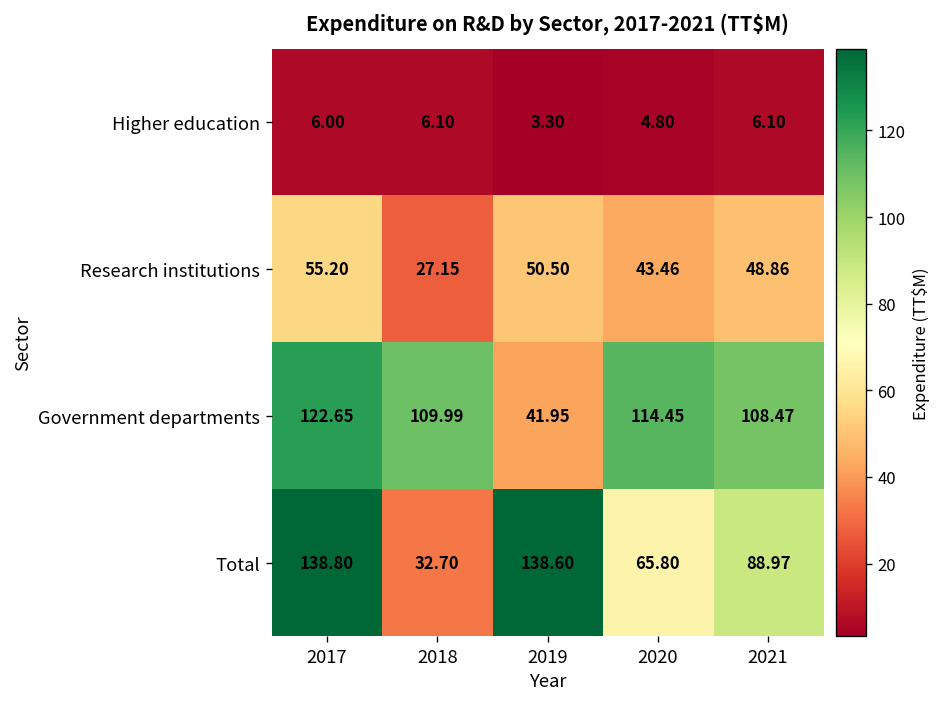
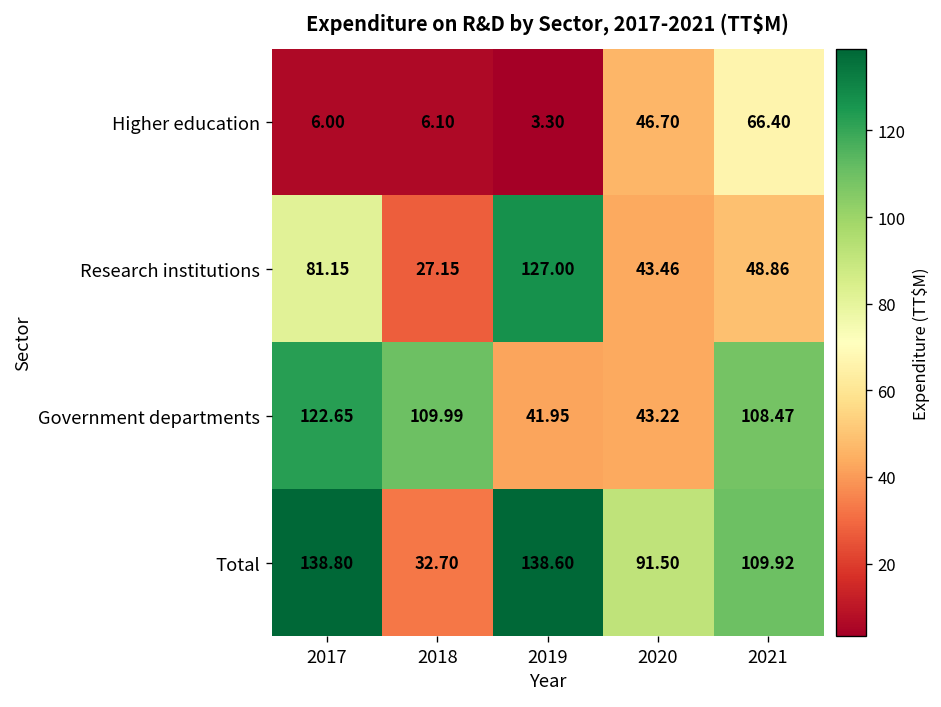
  {
    "Higher education": {
      "2017": 6.00,
      "2018": 6.10,
      "2019": 3.30,
-     "2020": 4.80,
-     "2021": 6.10
+     "2020": 46.70,
+     "2021": 66.40
    },
    "Research institutions": {
-     "2017": 55.20,
+     "2017": 81.15,
      "2018": 27.15,
-     "2019": 50.50,
+     "2019": 127.00,
      "2020": 43.46,
      "2021": 48.86
    },
    "Government departments": {
      "2017": 122.65,
      "2018": 109.99,
      "2019": 41.95,
-     "2020": 114.45,
+     "2020": 43.22,
      "2021": 108.47
    },
    "Total": {
      "2017": 138.80,
      "2018": 32.70,
      "2019": 138.60,
-     "2020": 65.80,
-     "2021": 88.97
+     "2020": 91.50,
+     "2021": 109.92
    }
  }
